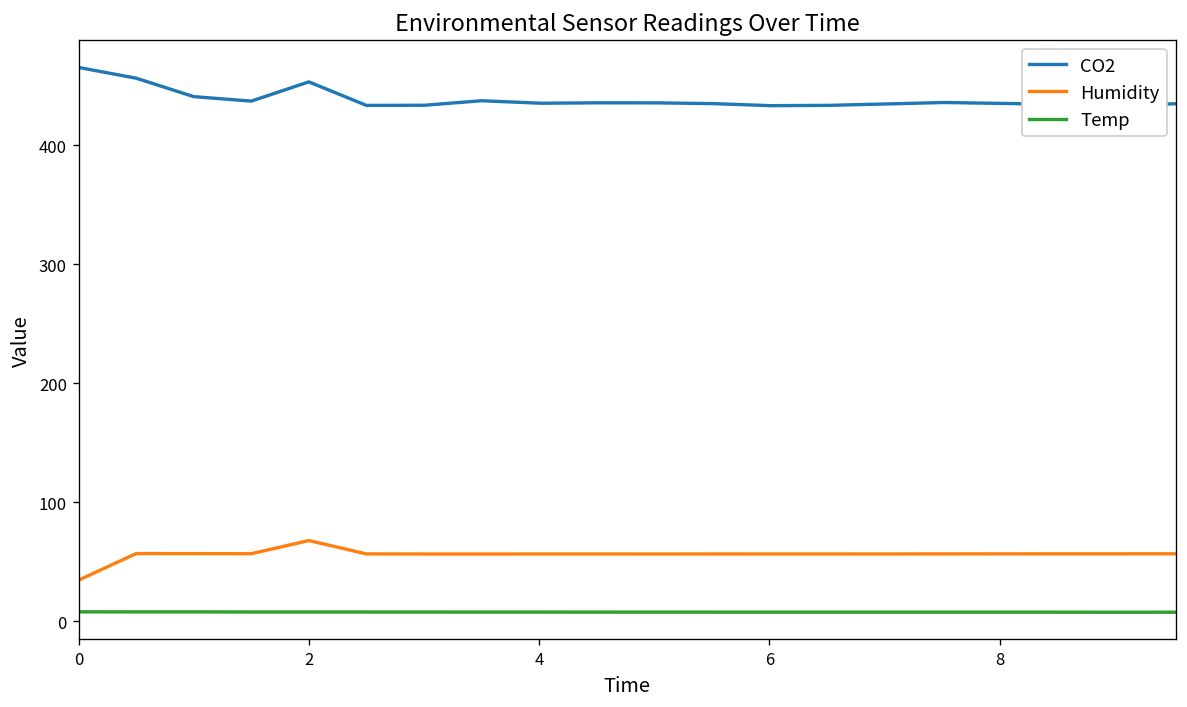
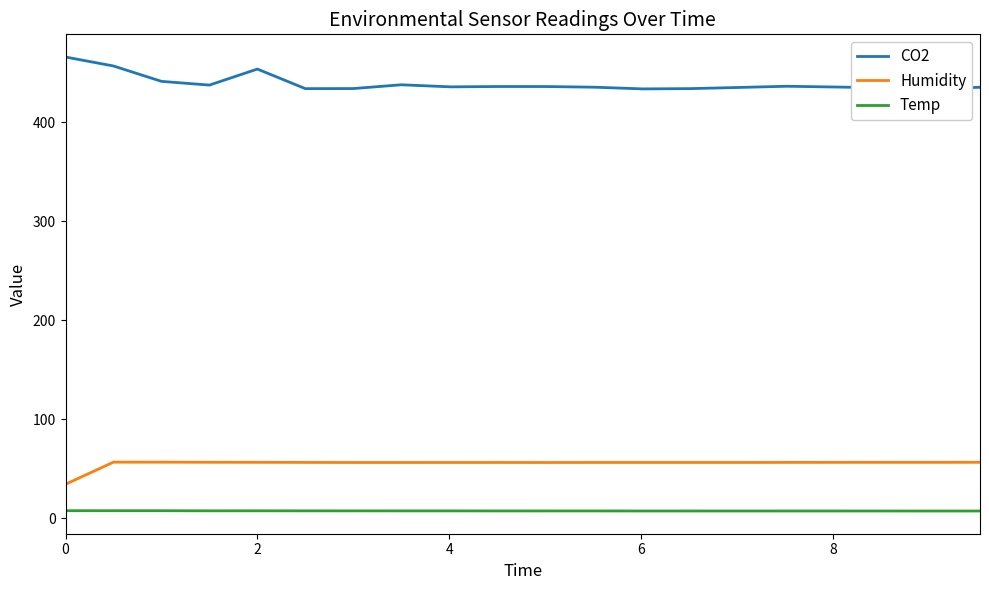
  {
    "CO2": {
      "0": 470,
      "2": 450
    },
    "Humidity": {
      "0": 30,
-     "2": 70
+     "2": 60
    },
    "Temp": {
      "0": 10,
      "2": 10
    }
  }
